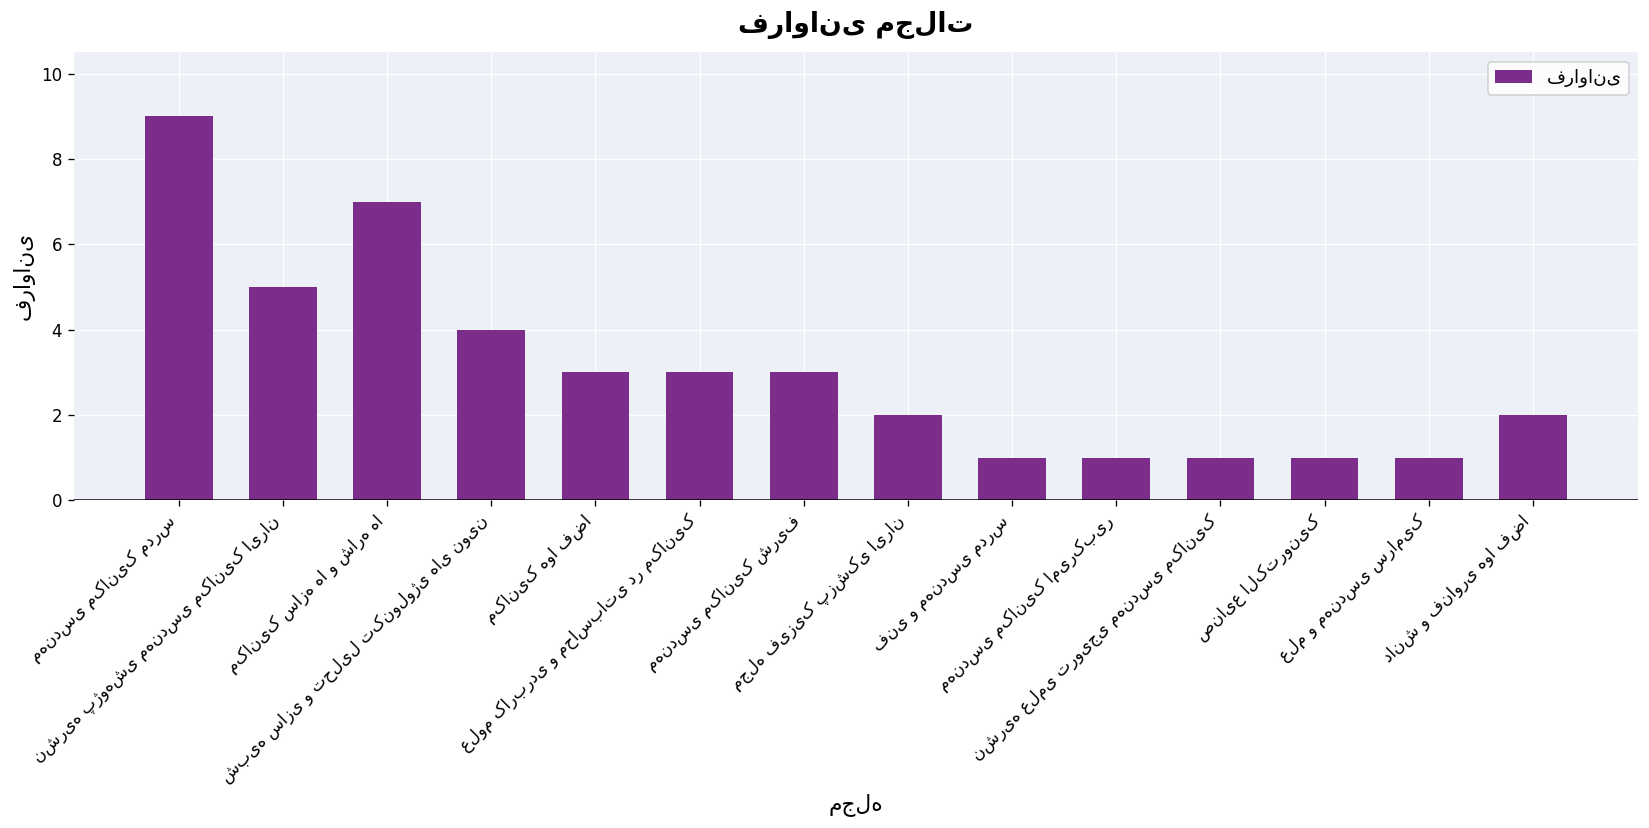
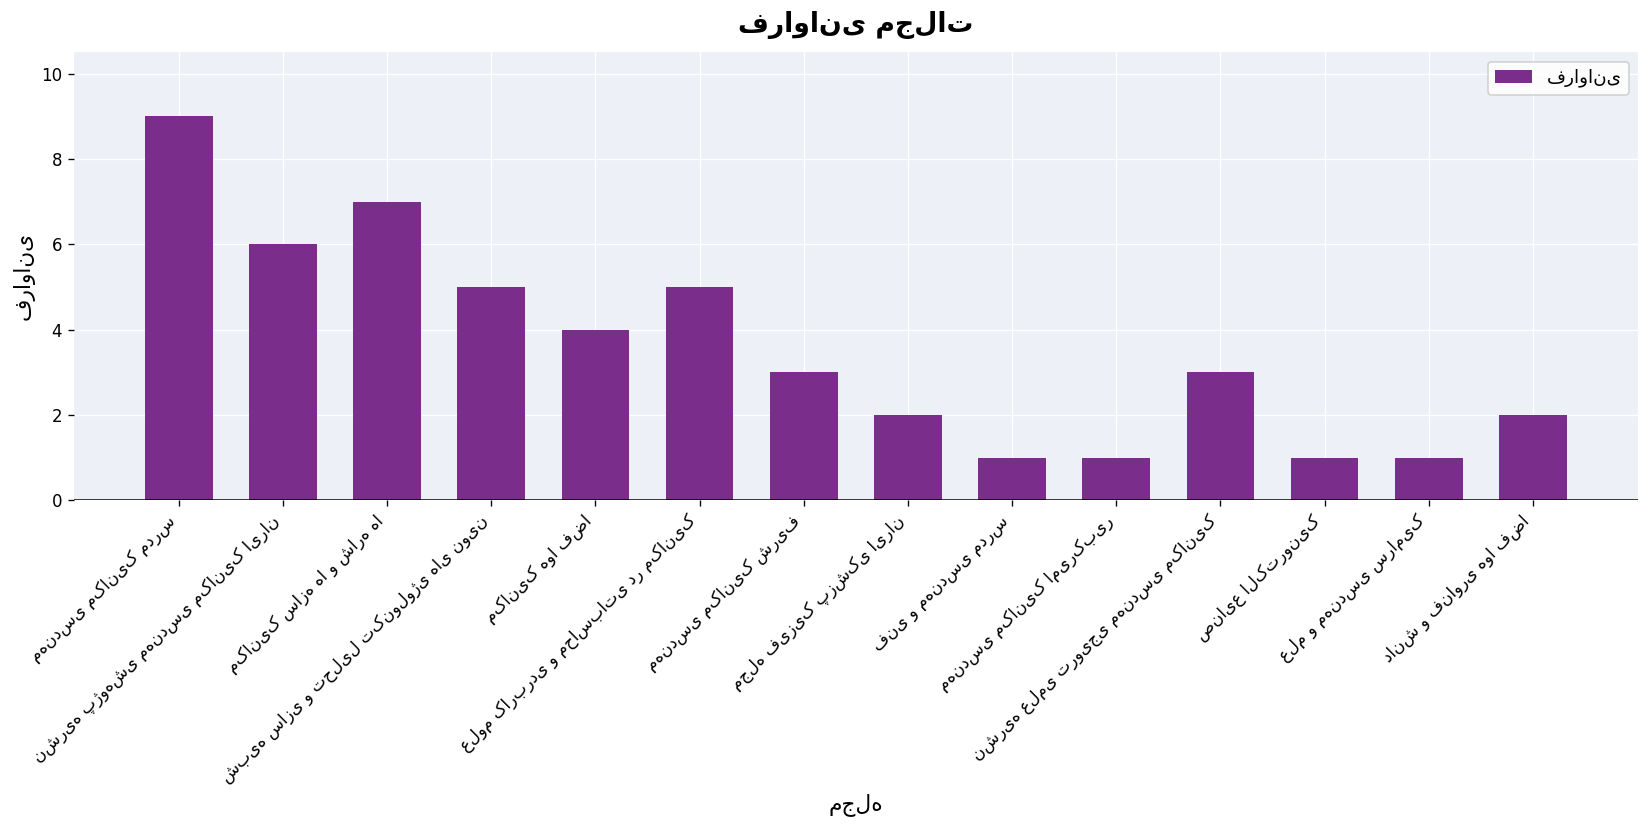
  {
    "مهندسی مکانیک مدرس": 9,
-   "نشریه پژوهشی مهندسی مکانیک ایران": 5,
+   "نشریه پژوهشی مهندسی مکانیک ایران": 6,
    "مکانیک سازه ها و شاره ها": 7,
-   "شبیه سازی و تحلیل تکنولوژی های نوین": 4,
-   "مکانیک هوا فضا": 3,
-   "علوم کاربردی و محاسباتی در مکانیک": 3,
+   "شبیه سازی و تحلیل تکنولوژی های نوین": 5,
+   "مکانیک هوا فضا": 4,
+   "علوم کاربردی و محاسباتی در مکانیک": 5,
    "مهندسی مکانیک شریف": 3,
    "مجله فیزیک پزشکی ایران": 2,
    "فنی و مهندسی مدرس": 1,
    "مهندسی مکانیک امیرکبیر": 1,
-   "نشریه علمی ترویجی مهندسی مکانیک": 1,
+   "نشریه علمی ترویجی مهندسی مکانیک": 3,
    "صنایع الکترونیک": 1,
    "علم و مهندسی سرامیک": 1,
    "دانش و فناوری هوا فضا": 2
  }
